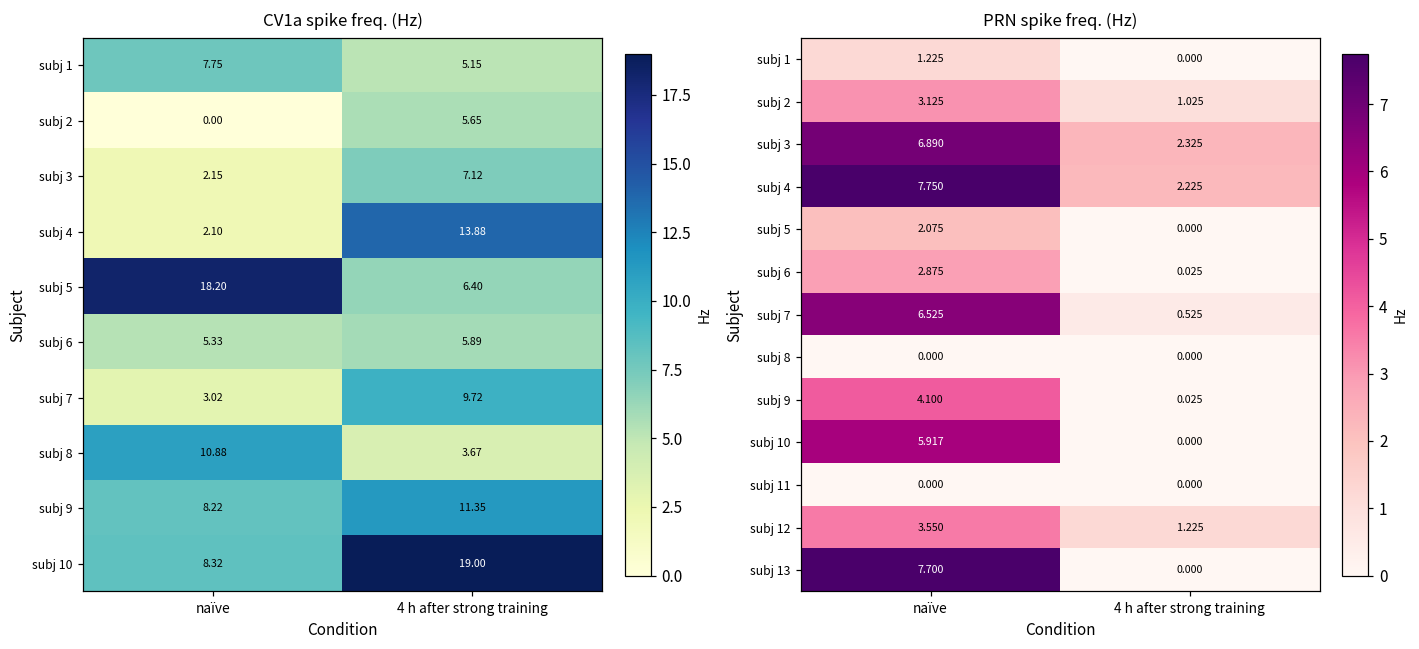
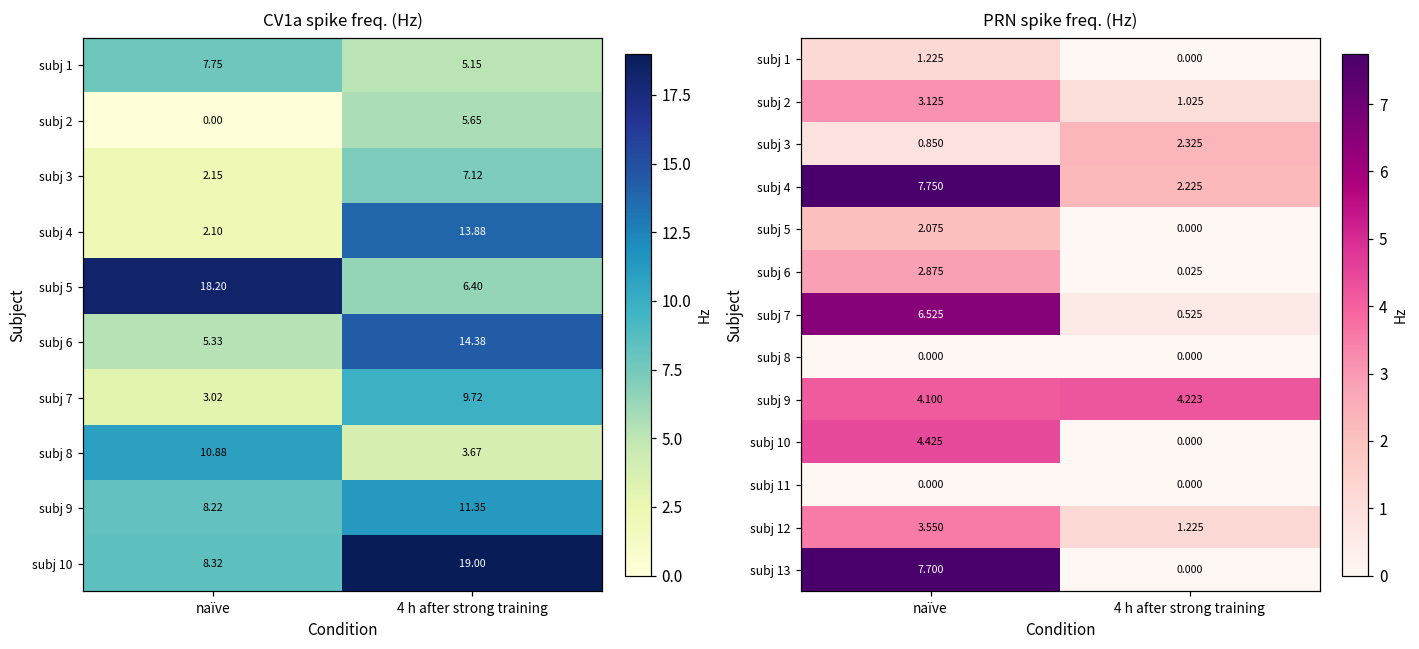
  {
    "CV1a spike freq. (Hz)": {
      "subj 1": {
        "naïve": 7.75,
        "4 h after strong training": 5.15
      },
      "subj 2": {
        "naïve": 0.00,
        "4 h after strong training": 5.65
      },
      "subj 3": {
        "naïve": 2.15,
        "4 h after strong training": 7.12
      },
      "subj 4": {
        "naïve": 2.10,
        "4 h after strong training": 13.88
      },
      "subj 5": {
        "naïve": 18.20,
        "4 h after strong training": 6.40
      },
      "subj 6": {
        "naïve": 5.33,
-       "4 h after strong training": 5.89
+       "4 h after strong training": 14.38
      },
      "subj 7": {
        "naïve": 3.02,
        "4 h after strong training": 9.72
      },
      "subj 8": {
        "naïve": 10.88,
        "4 h after strong training": 3.67
      },
      "subj 9": {
        "naïve": 8.22,
        "4 h after strong training": 11.35
      },
      "subj 10": {
        "naïve": 8.32,
        "4 h after strong training": 19.00
      }
    },
    "PRN spike freq. (Hz)": {
      "subj 1": {
        "naïve": 1.225,
        "4 h after strong training": 0.000
      },
      "subj 2": {
        "naïve": 3.125,
        "4 h after strong training": 1.025
      },
      "subj 3": {
-       "naïve": 6.890,
+       "naïve": 0.850,
        "4 h after strong training": 2.325
      },
      "subj 4": {
        "naïve": 7.750,
        "4 h after strong training": 2.225
      },
      "subj 5": {
        "naïve": 2.075,
        "4 h after strong training": 0.000
      },
      "subj 6": {
        "naïve": 2.875,
        "4 h after strong training": 0.025
      },
      "subj 7": {
        "naïve": 6.525,
        "4 h after strong training": 0.525
      },
      "subj 8": {
        "naïve": 0.000,
        "4 h after strong training": 0.000
      },
      "subj 9": {
        "naïve": 4.100,
-       "4 h after strong training": 0.025
+       "4 h after strong training": 4.223
      },
      "subj 10": {
-       "naïve": 5.917,
+       "naïve": 4.425,
        "4 h after strong training": 0.000
      },
      "subj 11": {
        "naïve": 0.000,
        "4 h after strong training": 0.000
      },
      "subj 12": {
        "naïve": 3.550,
        "4 h after strong training": 1.225
      },
      "subj 13": {
        "naïve": 7.700,
        "4 h after strong training": 0.000
      }
    }
  }
